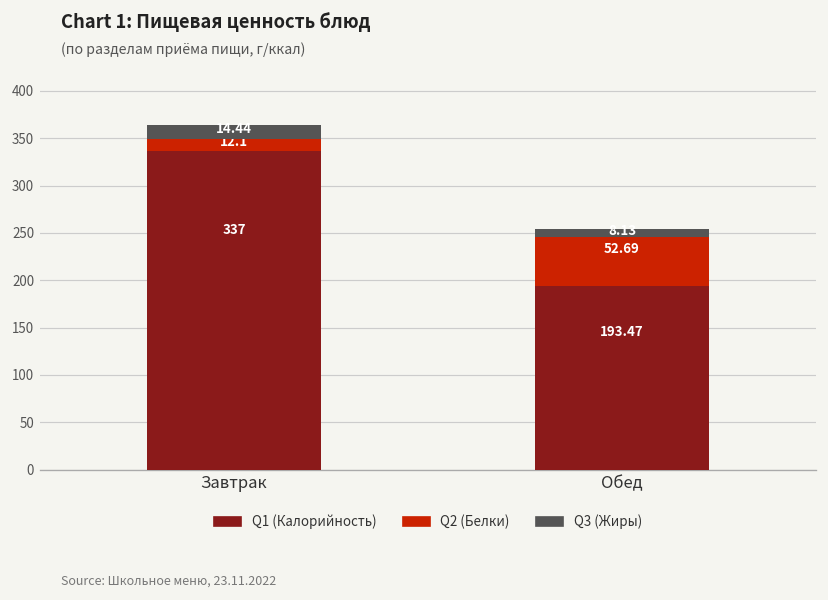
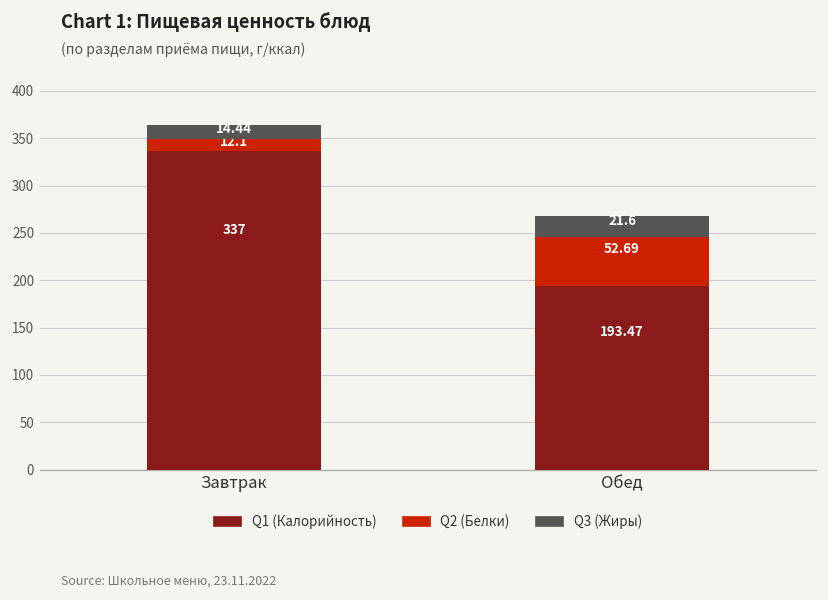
  {
    "Q1 (Калорийность)": {
      "Завтрак": 337,
      "Обед": 193.47
    },
    "Q2 (Белки)": {
      "Обед": 52.69
    },
    "Q3 (Жиры)": {
      "Завтрак": 14.44,
-     "Обед": 8.13
+     "Обед": 21.6
    }
  }
